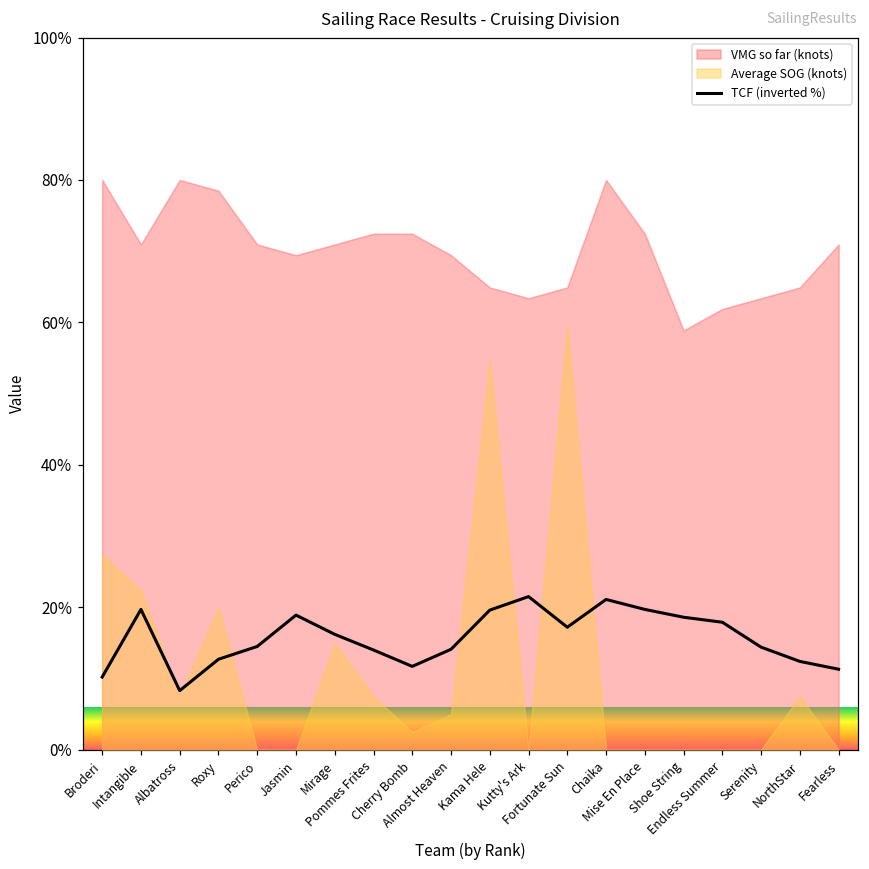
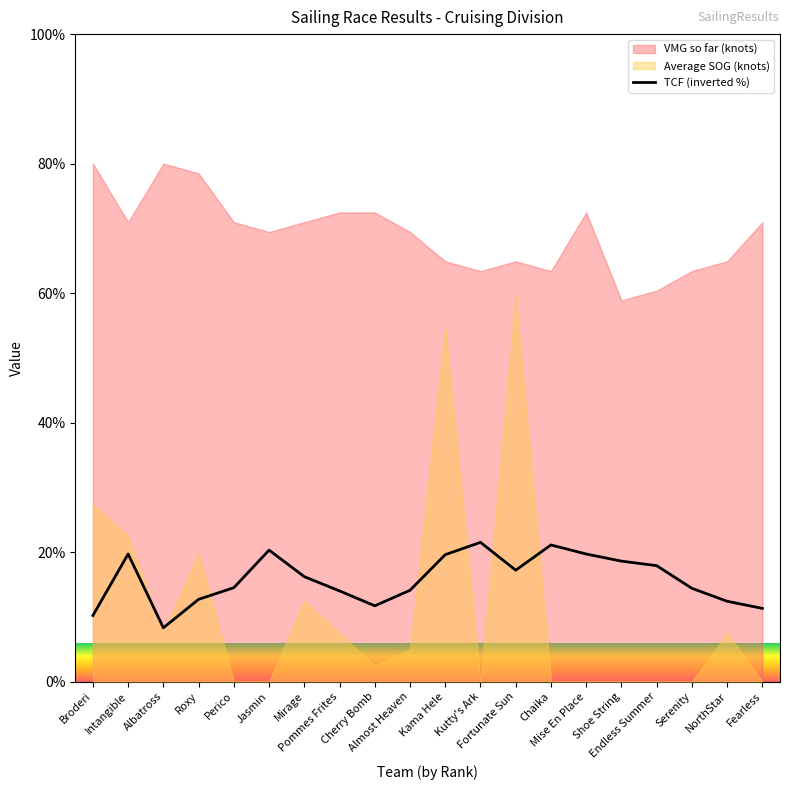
  {
    "TCF (inverted %)": {
      "Broderi": "10%",
      "Intangible": "20%",
      "Albatross": "8%",
      "Roxy": "13%",
      "Perico": "15%",
-     "Jasmin": "19%",
+     "Jasmin": "20%",
      "Mirage": "16%",
      "Pommes Frites": "14%",
      "Cherry Bomb": "12%",
      "Almost Heaven": "14%",
      "Kama Hele": "20%",
      "Kutty's Ark": "21%",
      "Fortunate Sun": "17%",
      "Chaika": "21%",
      "Mise En Place": "20%",
      "Shoe String": "19%",
      "Endless Summer": "18%",
      "Serenity": "14%",
      "NorthStar": "12%",
      "Fearless": "11%"
    },
    "VMG so far (knots)": {
      "Broderi": "80%",
      "Intangible": "71%",
      "Albatross": "80%",
      "Roxy": "78%",
      "Perico": "71%",
      "Jasmin": "69%",
      "Mirage": "71%",
      "Pommes Frites": "72%",
      "Cherry Bomb": "72%",
      "Almost Heaven": "69%",
      "Kama Hele": "65%",
      "Kutty's Ark": "63%",
      "Fortunate Sun": "65%",
-     "Chaika": "80%",
+     "Chaika": "63%",
      "Mise En Place": "72%",
      "Shoe String": "59%",
-     "Endless Summer": "62%",
+     "Endless Summer": "60%",
      "Serenity": "63%",
      "NorthStar": "65%",
      "Fearless": "71%"
    },
    "Average SOG (knots)": {
      "Broderi": "27%",
      "Intangible": "22%",
      "Albatross": "7%",
      "Roxy": "20%",
      "Perico": "0%",
      "Jasmin": "0%",
-     "Mirage": "15%",
+     "Mirage": "12%",
      "Pommes Frites": "7%",
      "Cherry Bomb": "2%",
      "Almost Heaven": "5%",
      "Kama Hele": "55%",
      "Kutty's Ark": "0%",
      "Fortunate Sun": "60%",
      "Chaika": "0%",
      "Mise En Place": "0%",
      "Shoe String": "0%",
      "Endless Summer": "0%",
      "Serenity": "0%",
      "NorthStar": "7%",
      "Fearless": "0%"
    }
  }
